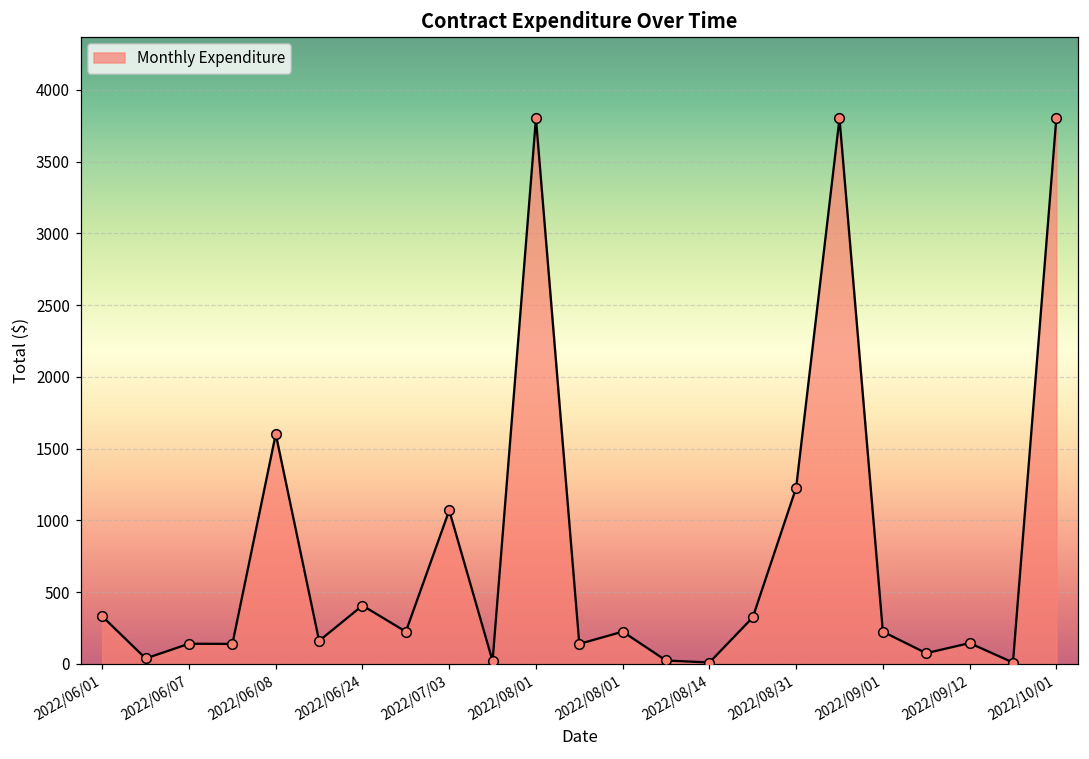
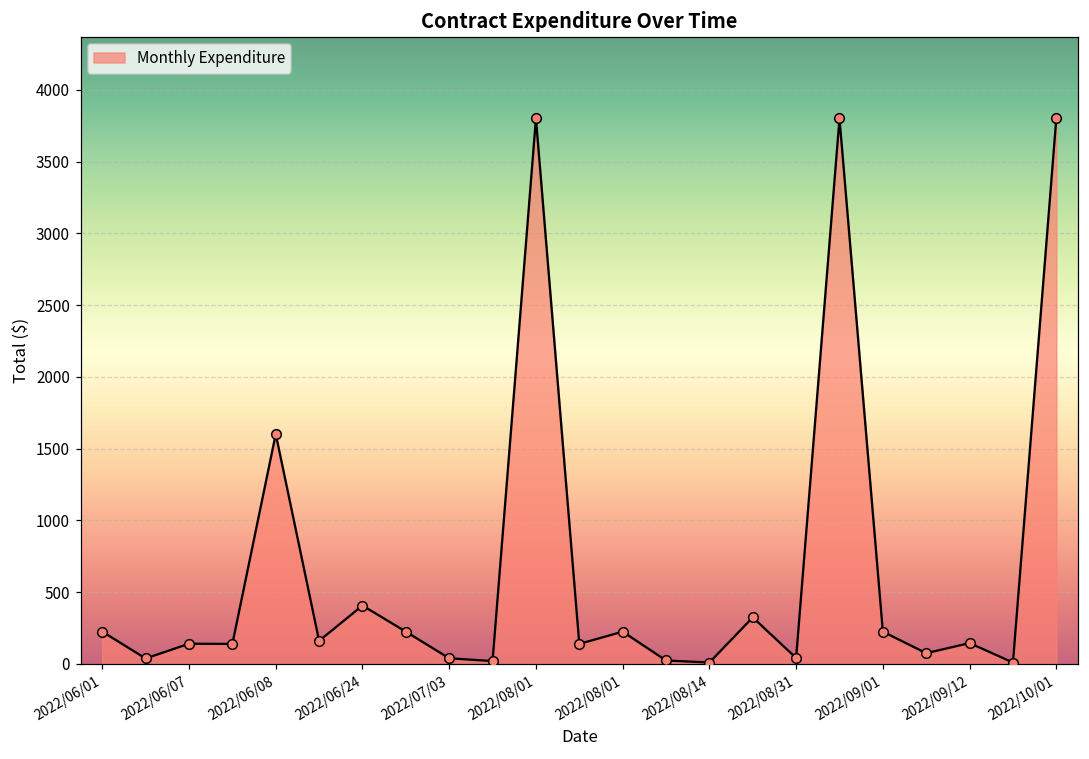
  {
-   "2022/06/01": 330,
+   "2022/06/01": 230,
    "2022/06/08": 1600,
    "2022/06/24": 410,
-   "2022/07/03": 1070,
+   "2022/07/03": 40,
    "2022/08/14": 10,
-   "2022/08/31": 1230,
+   "2022/08/31": 40,
    "2022/09/12": 150,
    "2022/10/01": 3800
  }
